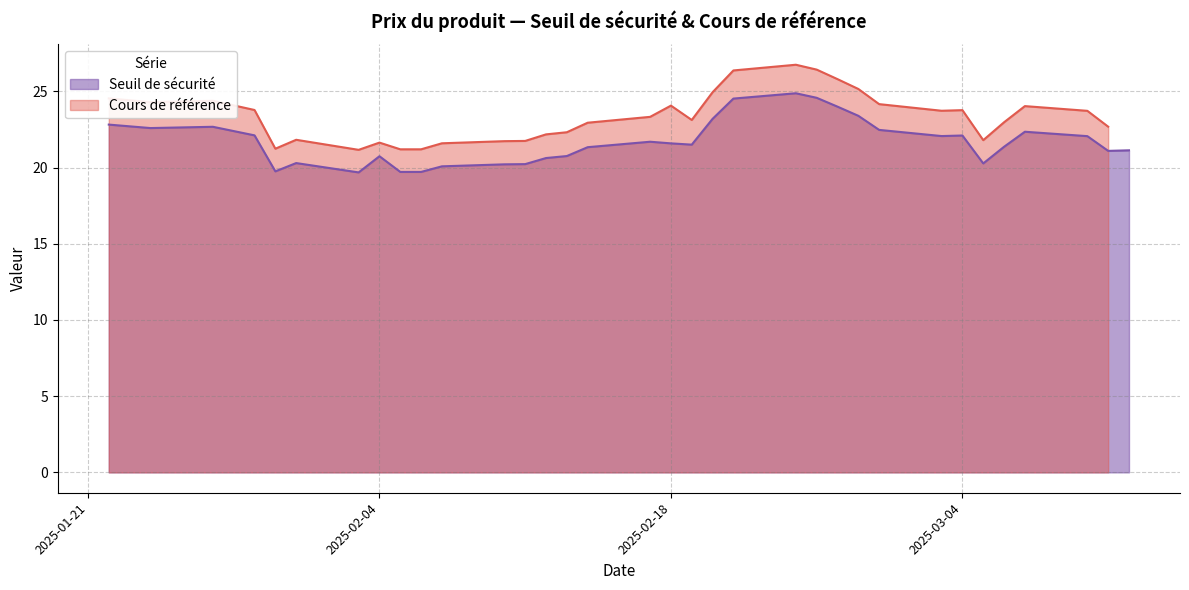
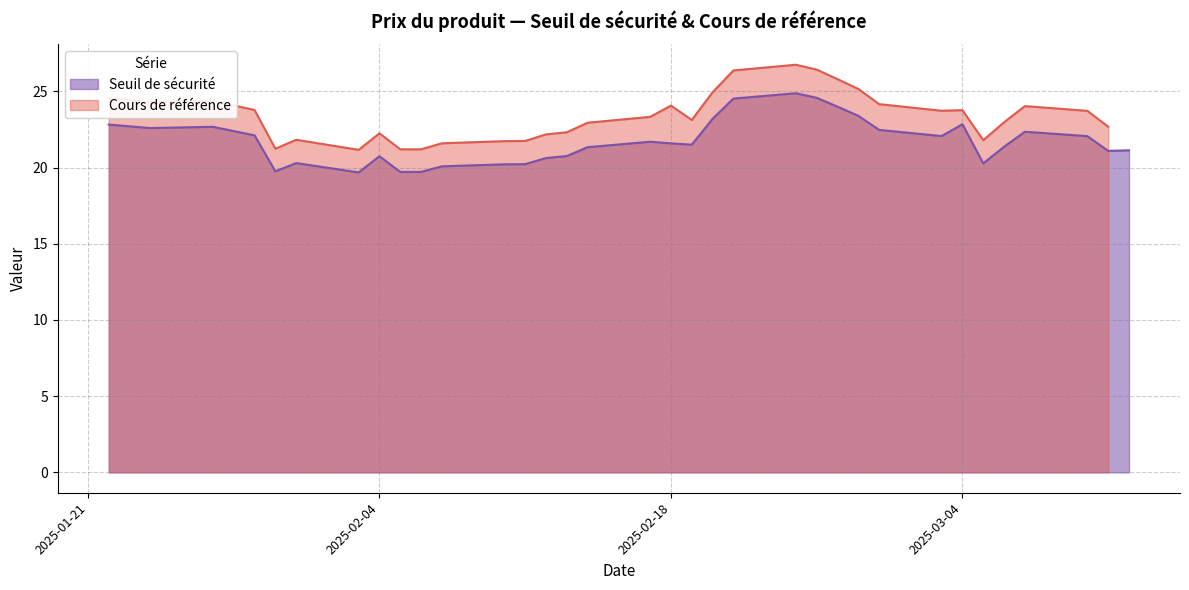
  {
    "Seuil de sécurité": {
      "2025-02-04": 20.7,
      "2025-02-18": 21.6,
-     "2025-03-04": 22.1
+     "2025-03-04": 22.8
    },
    "Cours de référence": {
-     "2025-02-04": 21.6,
+     "2025-02-04": 22.3,
      "2025-02-18": 24.1,
      "2025-03-04": 23.8
    }
  }
